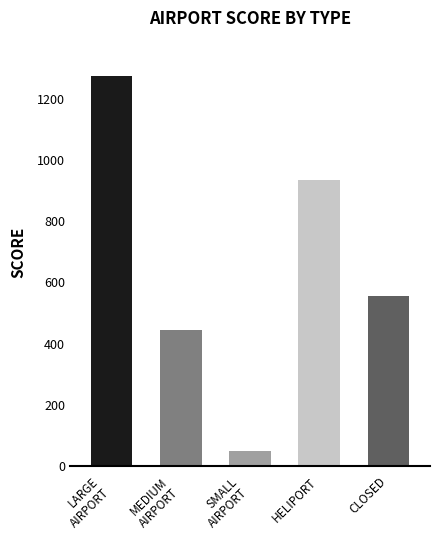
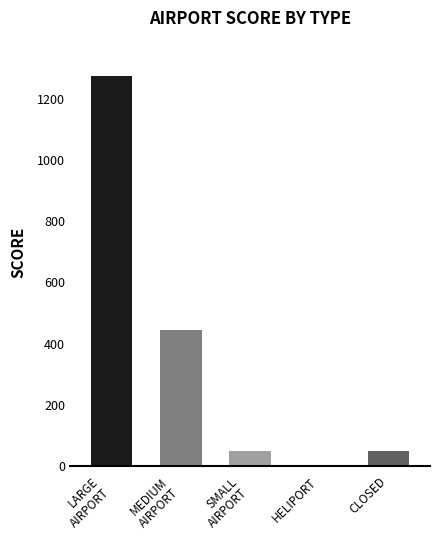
  {
    "LARGE AIRPORT": 1280,
    "MEDIUM AIRPORT": 450,
    "SMALL AIRPORT": 50,
-   "HELIPORT": 940,
-   "CLOSED": 560
+   "HELIPORT": 0,
+   "CLOSED": 50
  }
